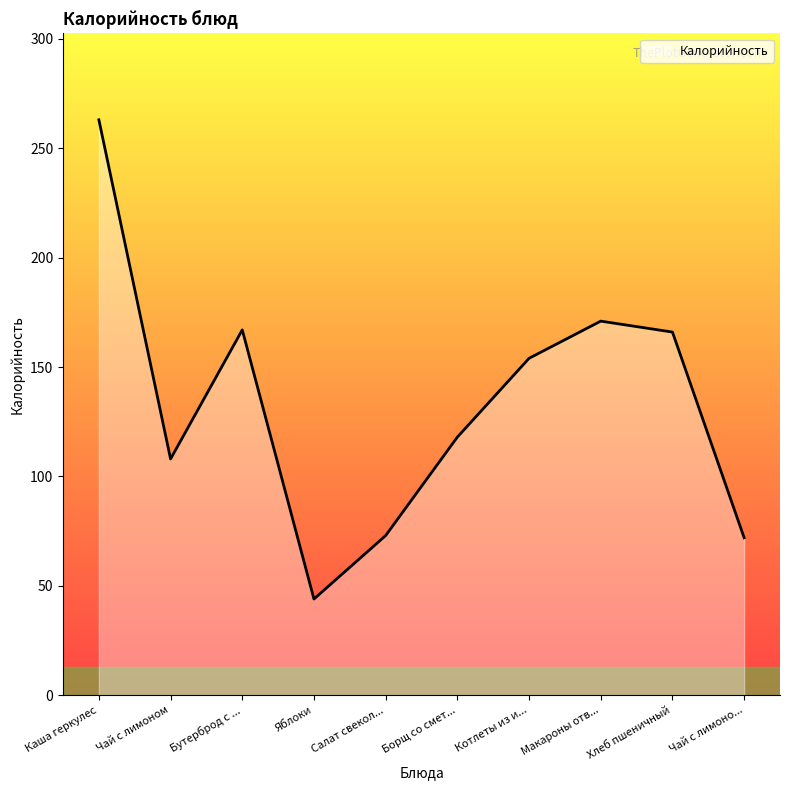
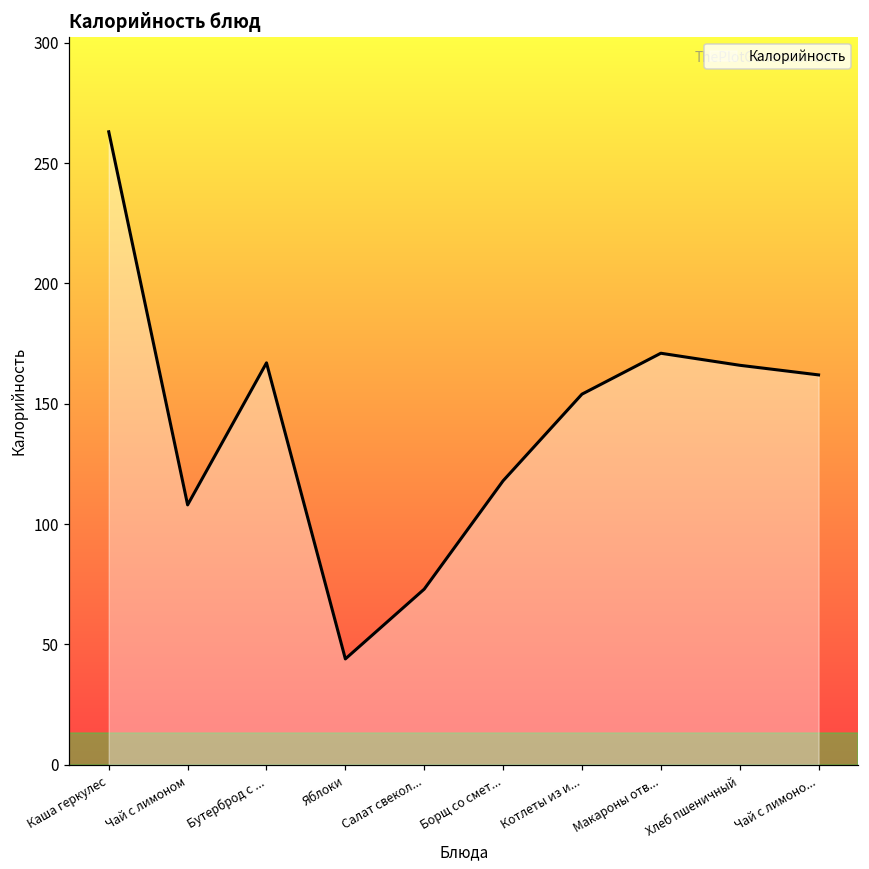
  {
    "Каша геркулес": 263,
    "Чай с лимоном": 108,
    "Бутерброд с ...": 167,
    "Яблоки": 44,
    "Салат свекол...": 73,
    "Борщ со смет...": 118,
    "Котлеты из и...": 154,
    "Макароны отв...": 171,
    "Хлеб пшеничный": 166,
-   "Чай с лимоно...": 72
+   "Чай с лимоно...": 162
  }
